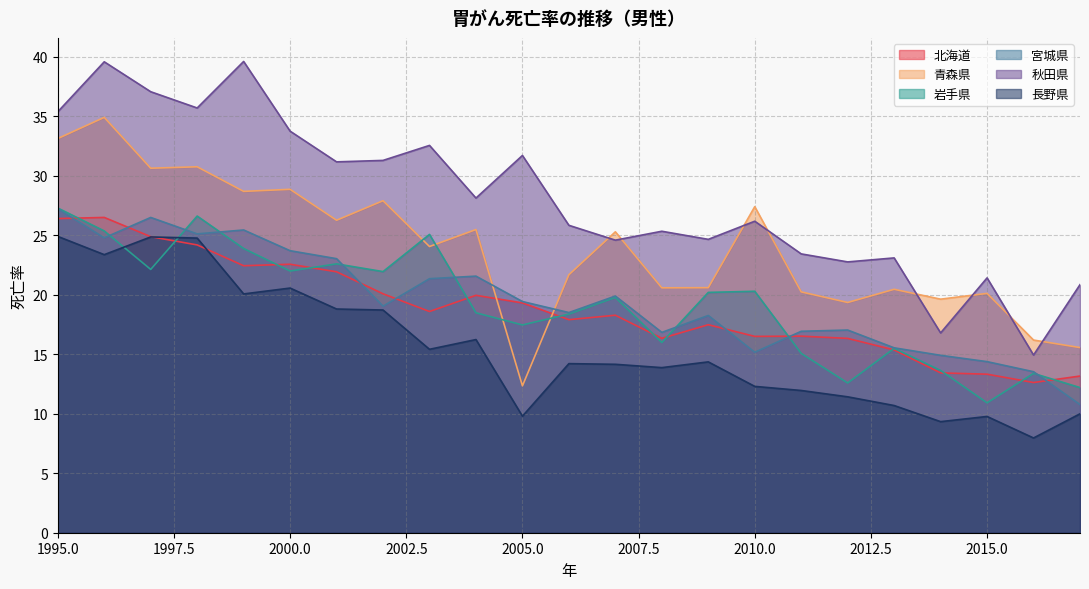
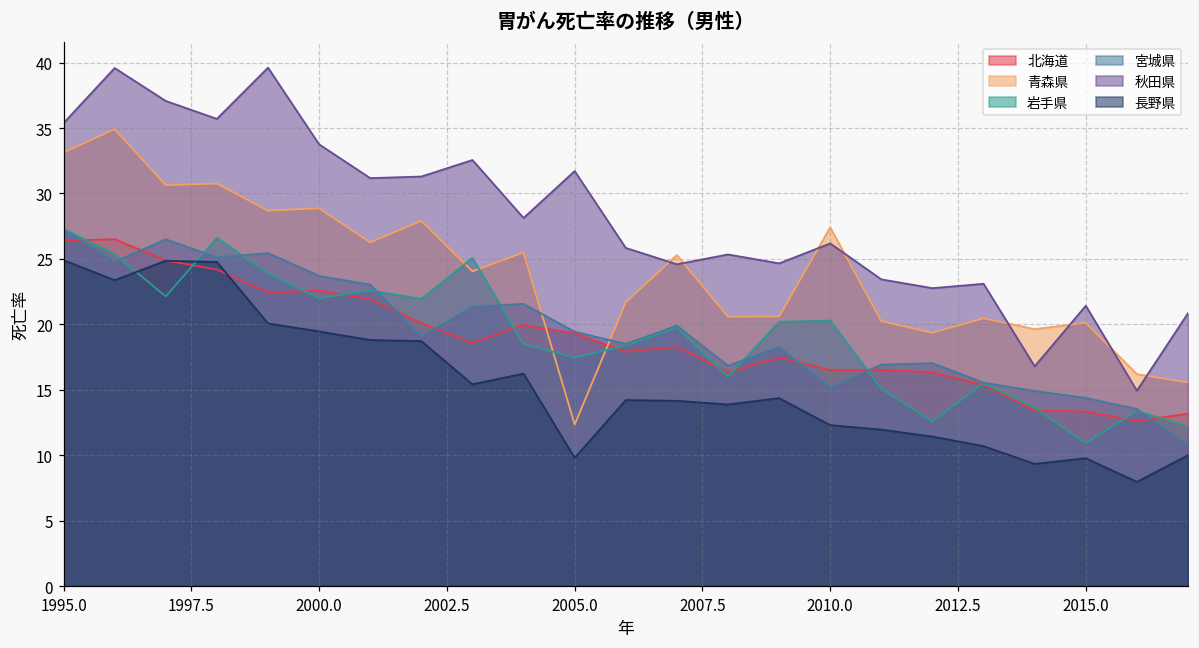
  {
    "北海道": {
      "1995.0": 26.4,
      "2000.0": 22.6,
      "2010.0": 16.5,
      "2015.0": 13.3
    },
    "青森県": {
      "1995.0": 33.1,
      "2000.0": 28.9,
      "2005.0": 12.3,
      "2010.0": 27.4,
      "2015.0": 20.1
    },
    "長野県": {
      "1995.0": 24.9,
-     "2000.0": 20.6,
+     "2000.0": 19.5,
      "2005.0": 9.8,
      "2010.0": 12.3,
      "2015.0": 9.8
    }
  }
